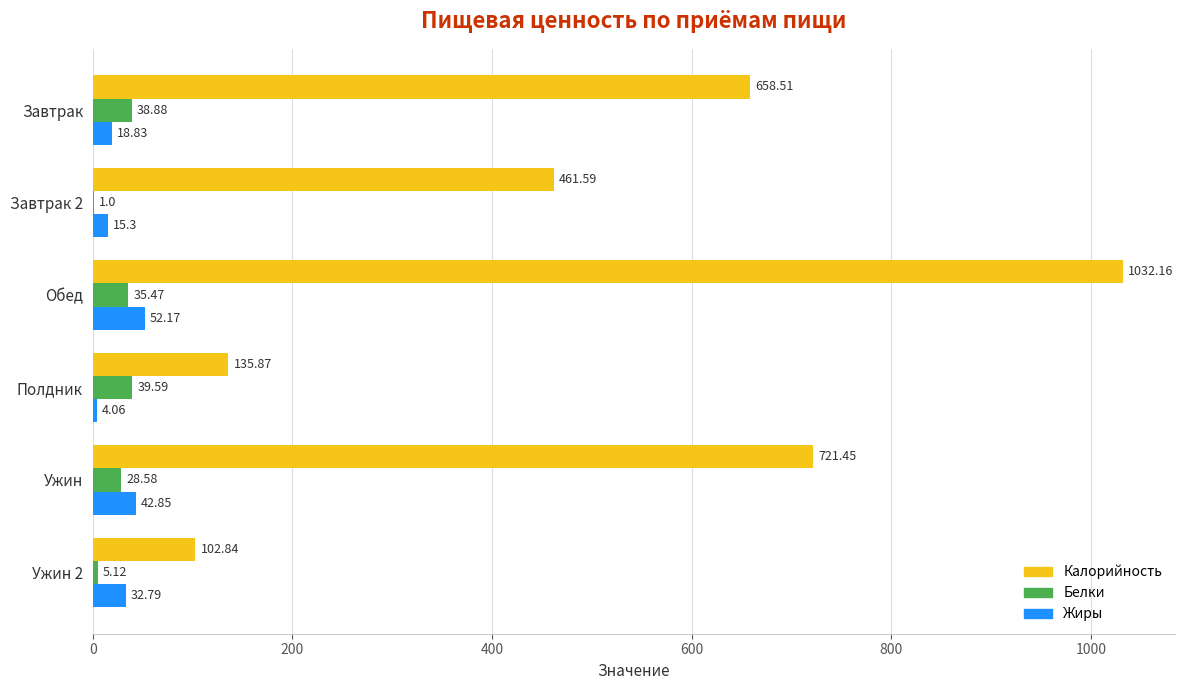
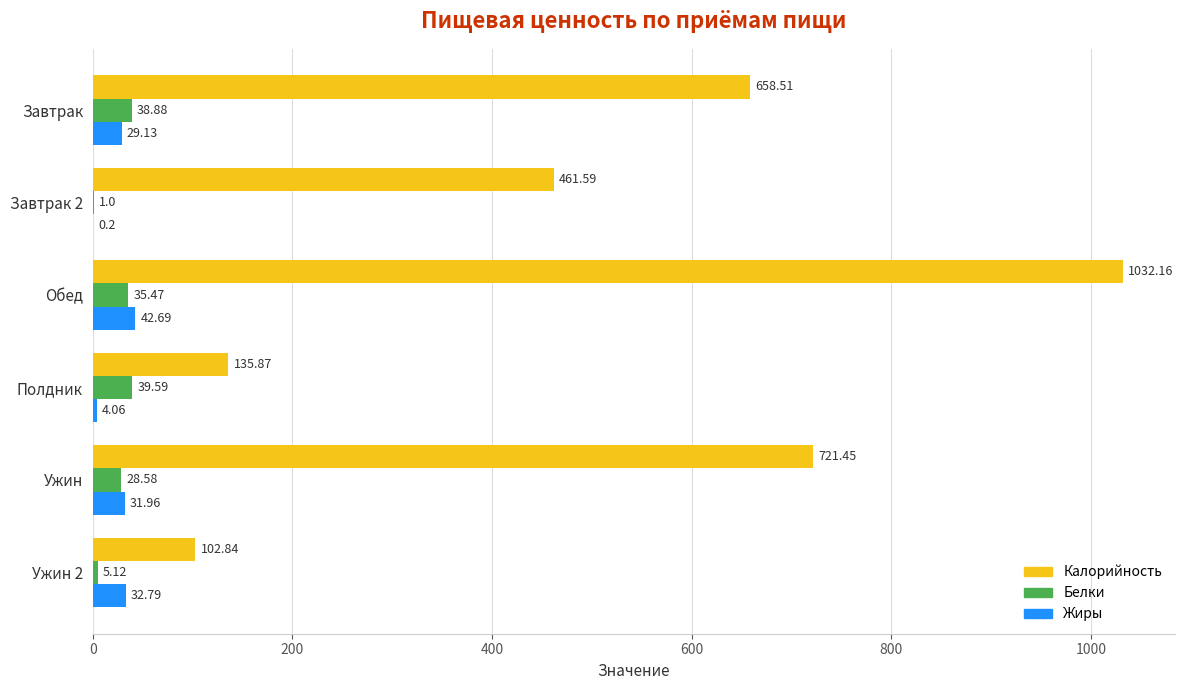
  {
    "Калорийность": {
      "Завтрак": 658.51,
      "Завтрак 2": 461.59,
      "Обед": 1032.16,
      "Полдник": 135.87,
      "Ужин": 721.45,
      "Ужин 2": 102.84
    },
    "Белки": {
      "Завтрак": 38.88,
      "Завтрак 2": 1.0,
      "Обед": 35.47,
      "Полдник": 39.59,
      "Ужин": 28.58,
      "Ужин 2": 5.12
    },
    "Жиры": {
-     "Завтрак": 18.83,
-     "Завтрак 2": 15.3,
-     "Обед": 52.17,
+     "Завтрак": 29.13,
+     "Завтрак 2": 0.2,
+     "Обед": 42.69,
      "Полдник": 4.06,
-     "Ужин": 42.85,
+     "Ужин": 31.96,
      "Ужин 2": 32.79
    }
  }
